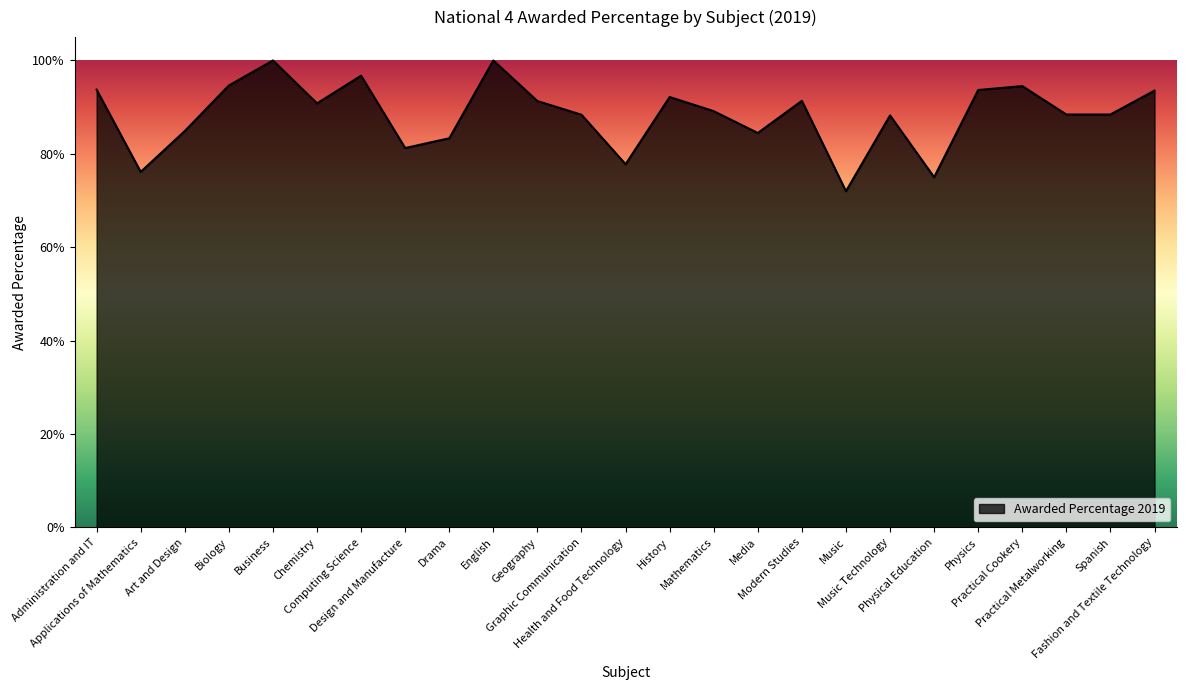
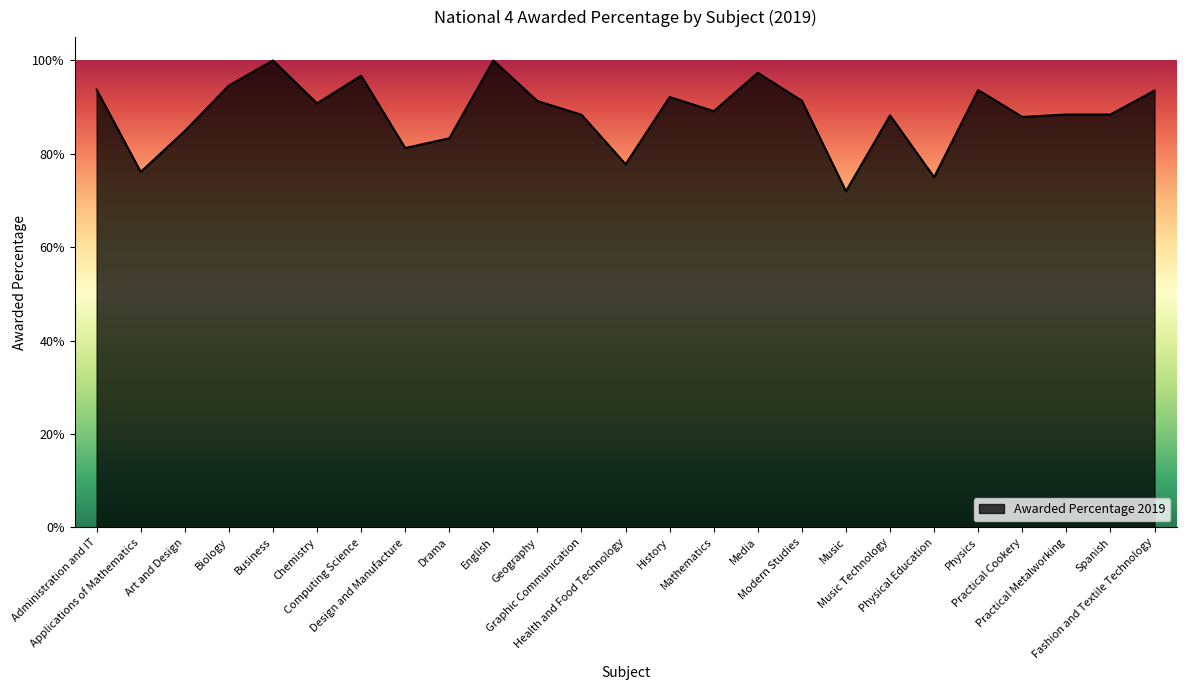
  {
    "Administration and IT": "94%",
    "Applications of Mathematics": "76%",
    "Art and Design": "85%",
    "Biology": "95%",
    "Business": "100%",
    "Chemistry": "91%",
    "Computing Science": "97%",
    "Design and Manufacture": "81%",
    "Drama": "83%",
    "English": "100%",
    "Geography": "91%",
    "Graphic Communication": "88%",
    "Health and Food Technology": "78%",
    "History": "92%",
    "Mathematics": "89%",
-   "Media": "84%",
+   "Media": "97%",
    "Modern Studies": "91%",
    "Music": "72%",
    "Music Technology": "88%",
    "Physical Education": "75%",
    "Physics": "94%",
-   "Practical Cookery": "95%",
+   "Practical Cookery": "88%",
    "Practical Metalworking": "88%",
    "Spanish": "88%",
    "Fashion and Textile Technology": "94%"
  }
